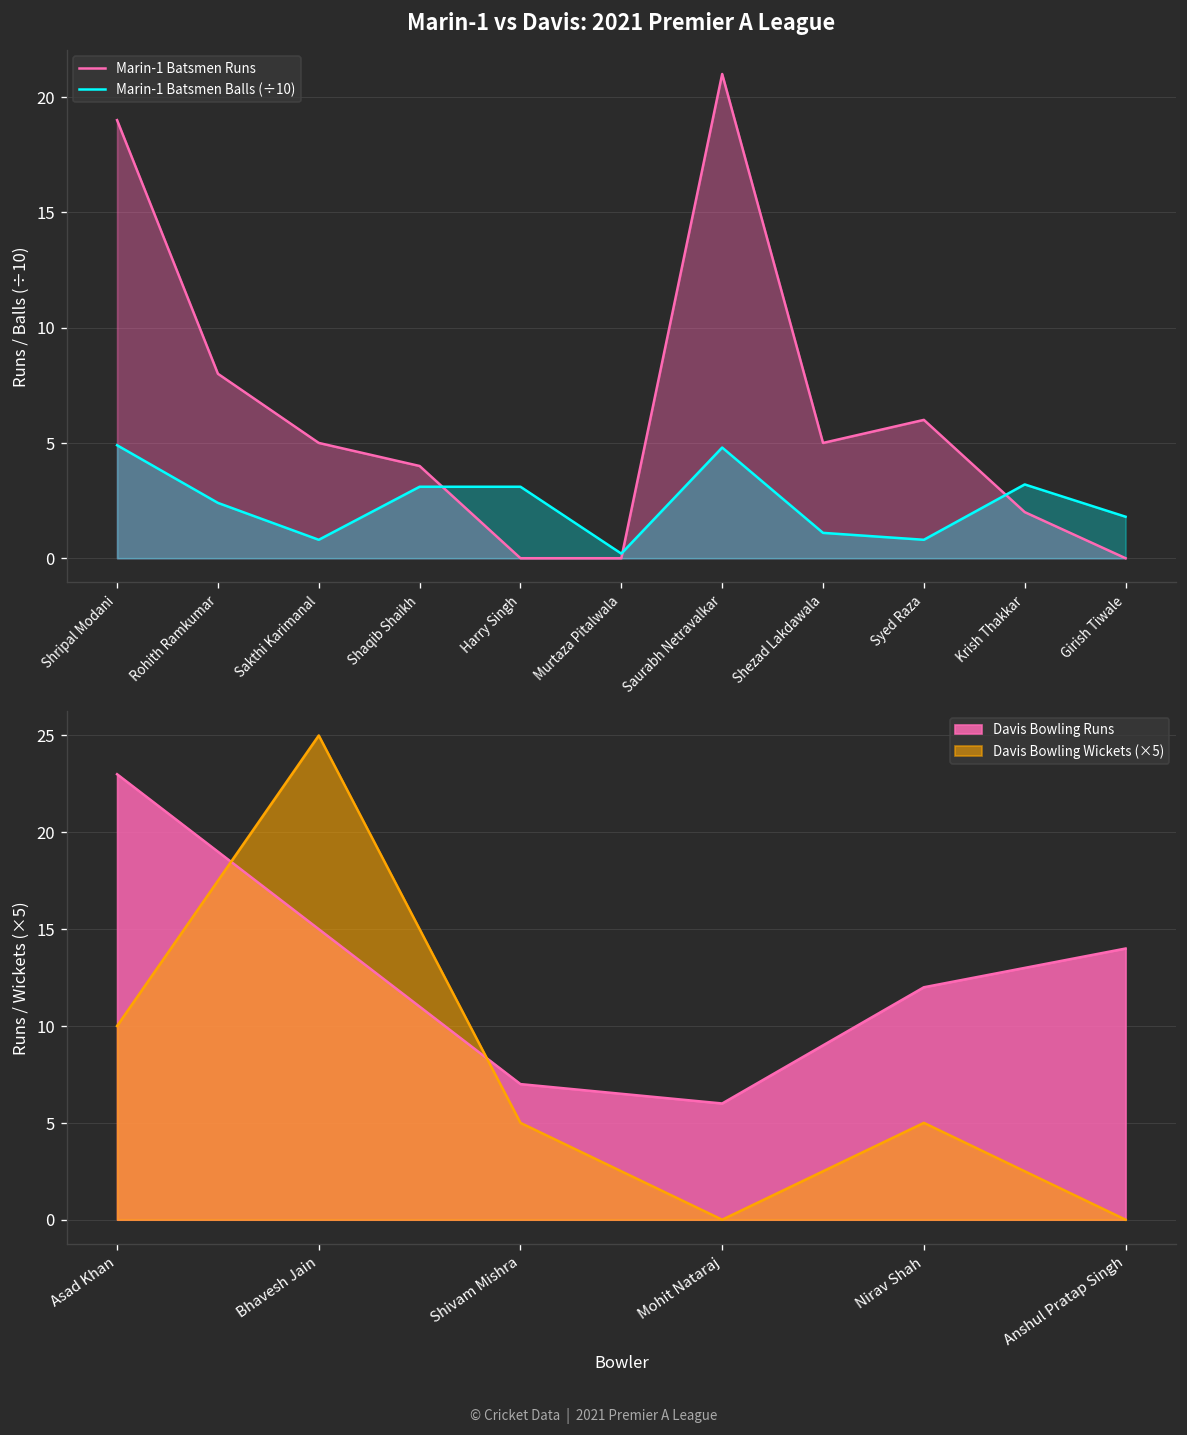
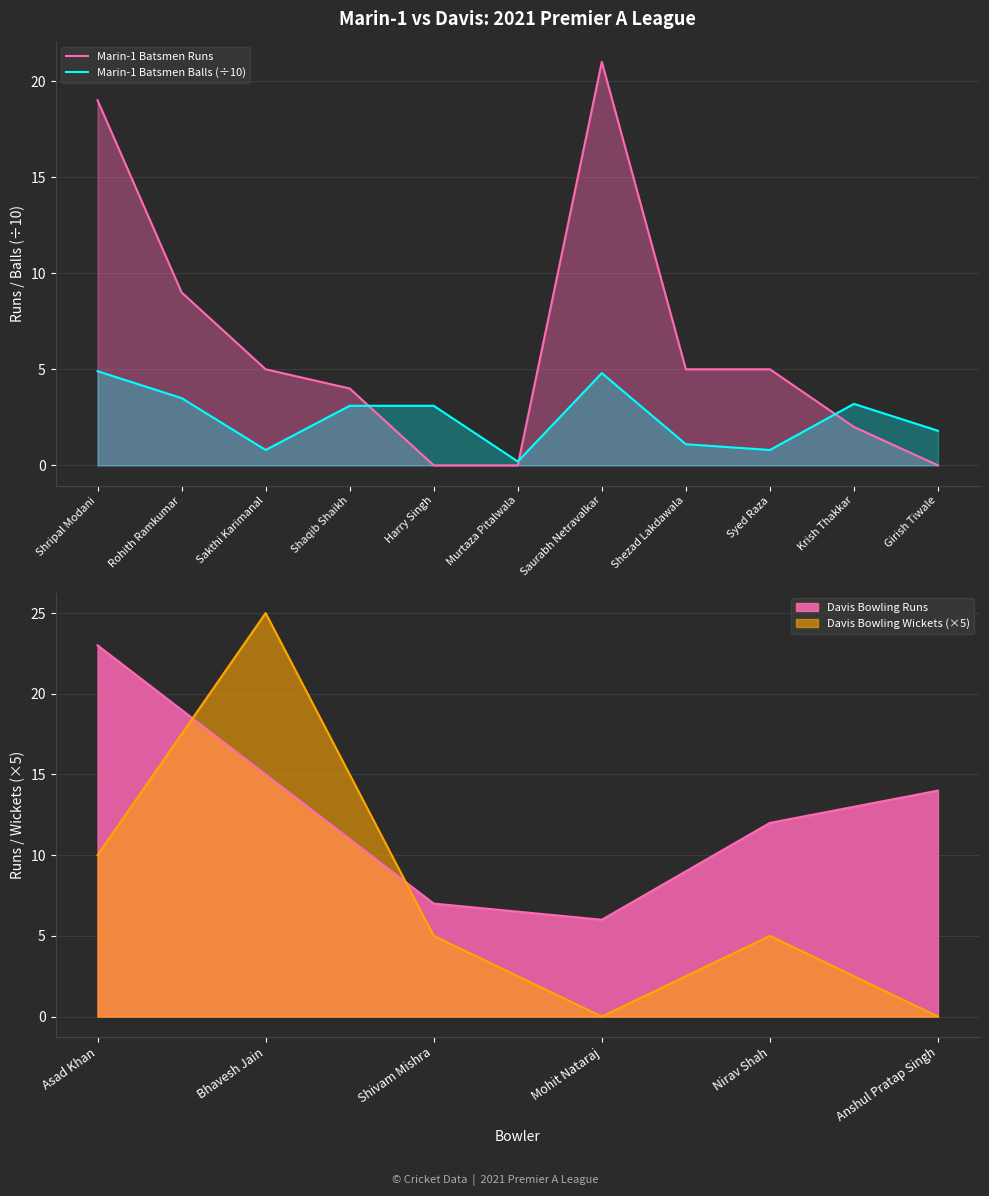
  {
    "Marin-1 vs Davis: 2021 Premier A League": {
      "Marin-1 Batsmen Runs": {
        "Shripal Modani": 19,
-       "Rohith Ramkumar": 8,
+       "Rohith Ramkumar": 9,
        "Sakthi Karimanal": 5,
        "Shaqib Shaikh": 4,
        "Harry Singh": 0,
        "Murtaza Pitalwala": 0,
        "Saurabh Netravalkar": 21,
        "Shezad Lakdawala": 5,
-       "Syed Raza": 6,
+       "Syed Raza": 5,
        "Krish Thakkar": 2,
        "Girish Tiwale": 0
      },
      "Marin-1 Batsmen Balls (÷10)": {
        "Shripal Modani": 4.9,
-       "Rohith Ramkumar": 2.4,
+       "Rohith Ramkumar": 3.5,
        "Sakthi Karimanal": 0.8,
        "Shaqib Shaikh": 3.1,
        "Harry Singh": 3.1,
        "Murtaza Pitalwala": 0.2,
        "Saurabh Netravalkar": 4.8,
        "Shezad Lakdawala": 1.1,
        "Syed Raza": 0.8,
        "Krish Thakkar": 3.2,
        "Girish Tiwale": 1.8
      }
    }
  }
